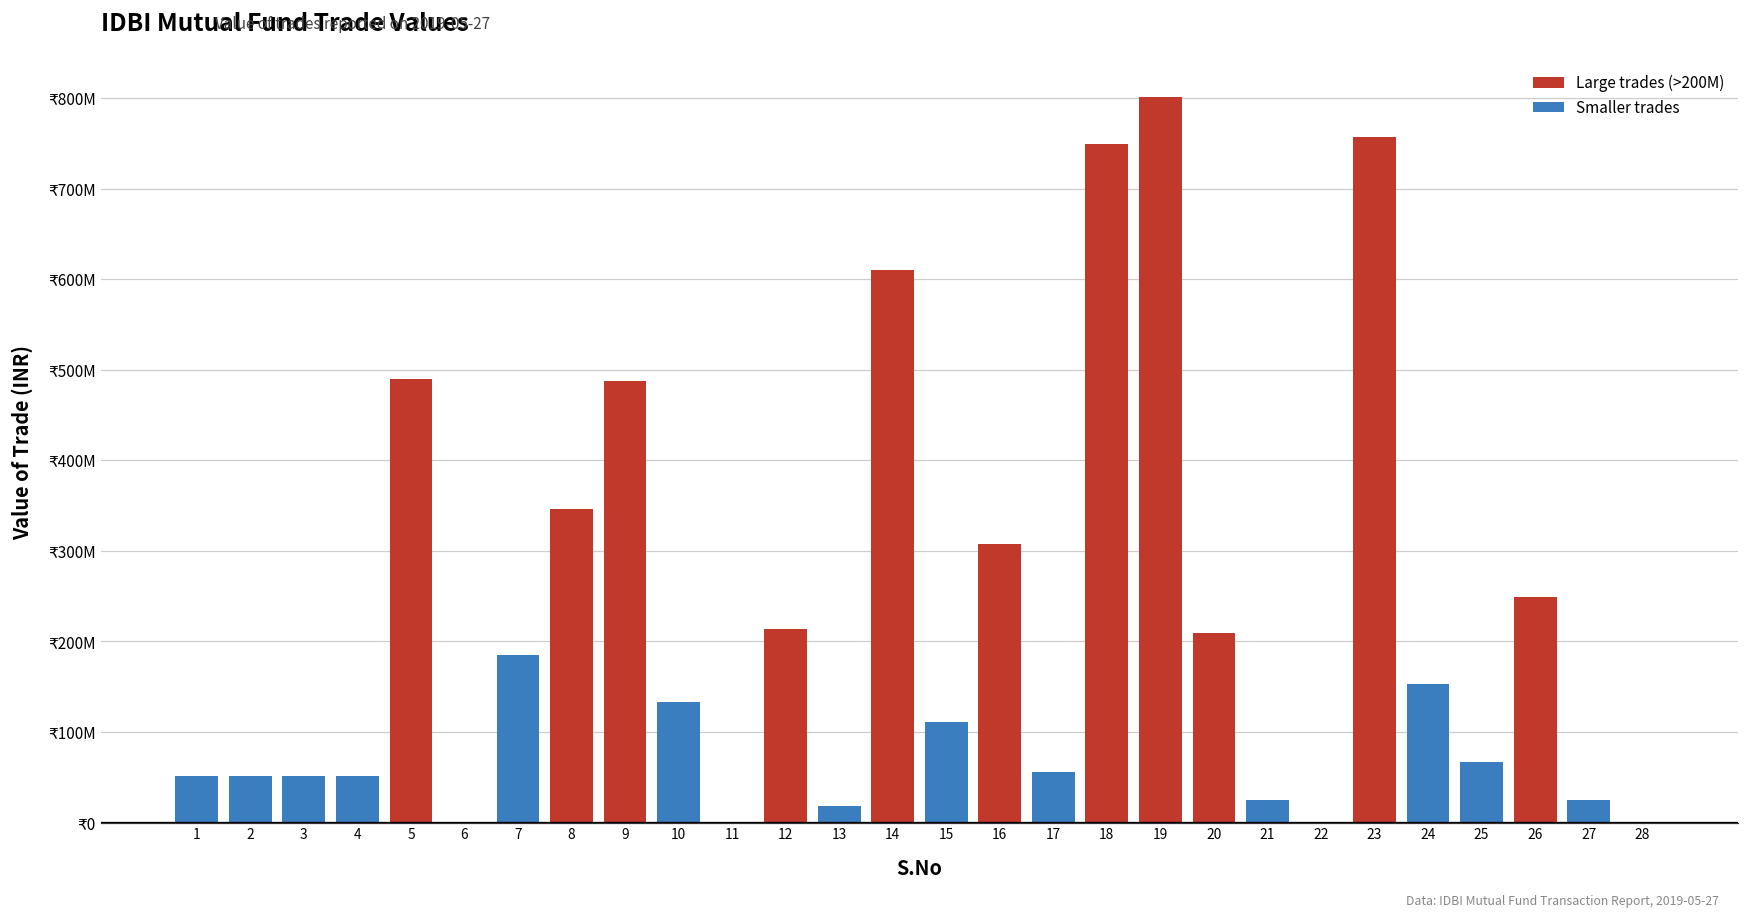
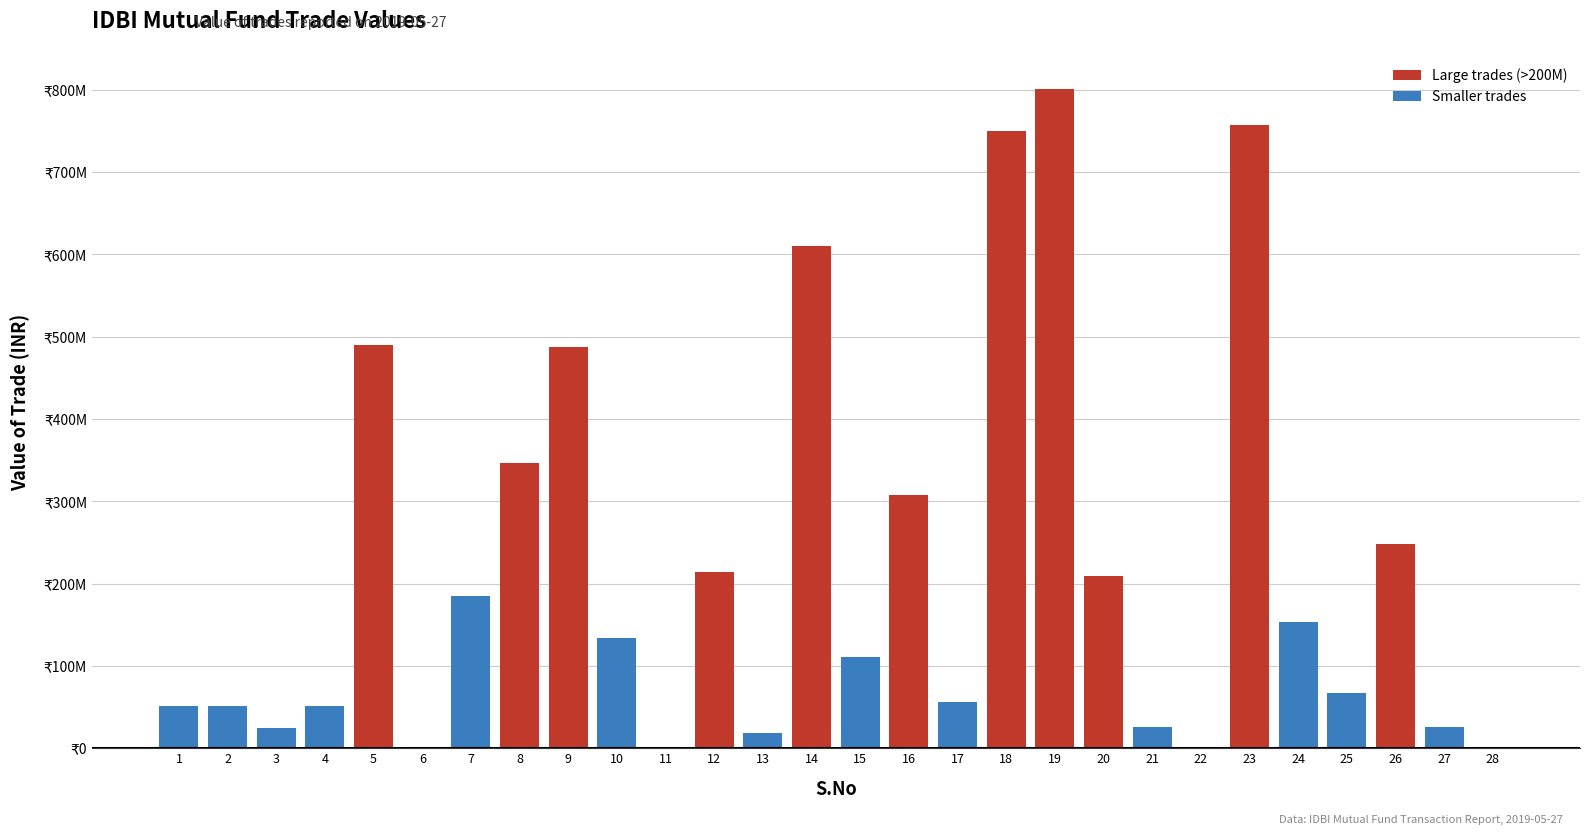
  {
    "1": "₹50000000",
    "2": "₹50000000",
-   "3": "₹50000000",
+   "3": "₹20000000",
    "4": "₹50000000",
    "5": "₹490000000",
    "7": "₹190000000",
    "8": "₹350000000",
    "9": "₹490000000",
    "10": "₹130000000",
    "12": "₹210000000",
    "13": "₹20000000",
    "14": "₹610000000",
    "15": "₹110000000",
    "16": "₹310000000",
    "17": "₹60000000",
    "18": "₹750000000",
    "19": "₹800000000",
    "20": "₹210000000",
    "21": "₹30000000",
    "23": "₹760000000",
    "24": "₹150000000",
    "25": "₹70000000",
    "26": "₹250000000",
    "27": "₹30000000"
  }
